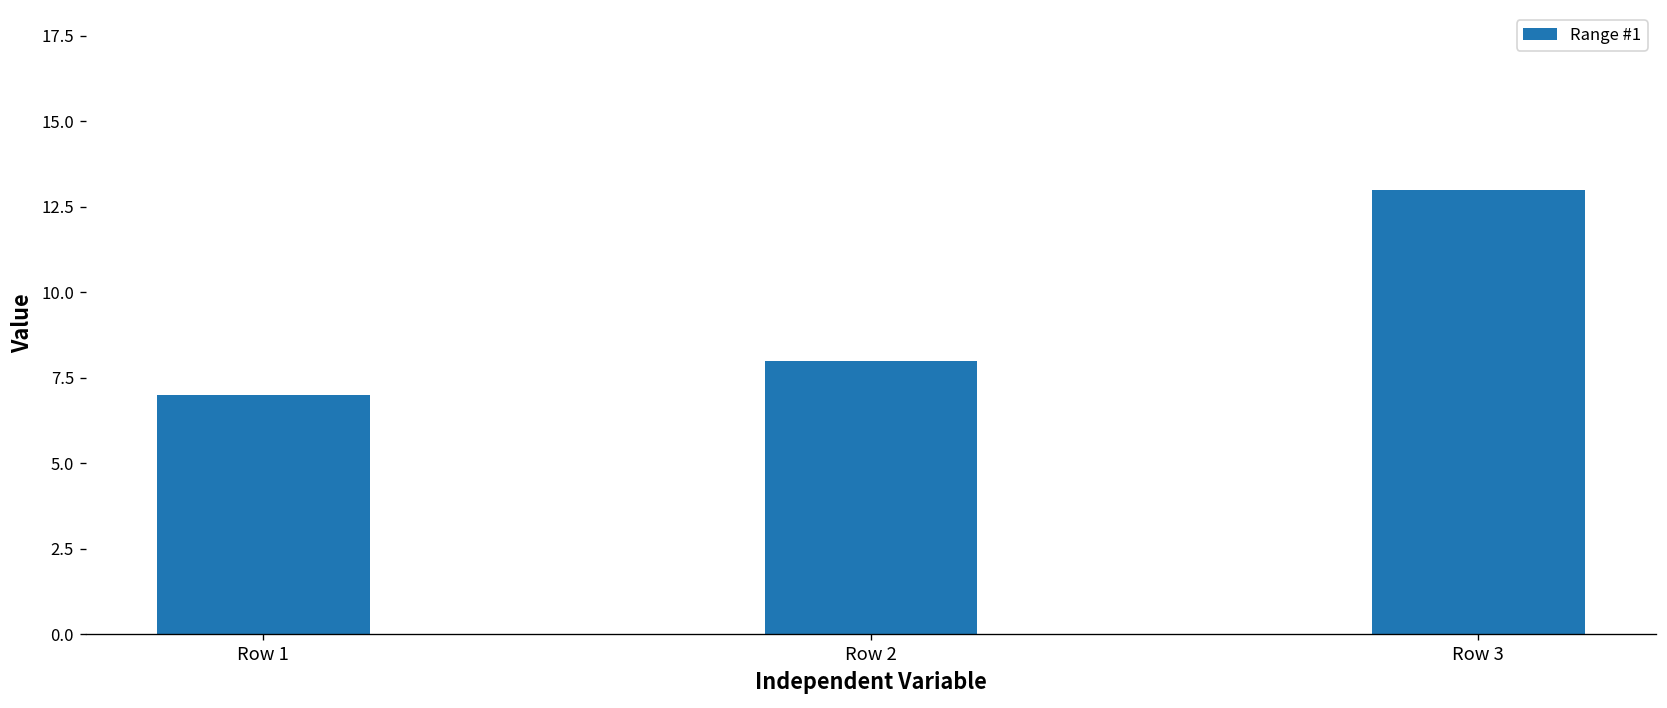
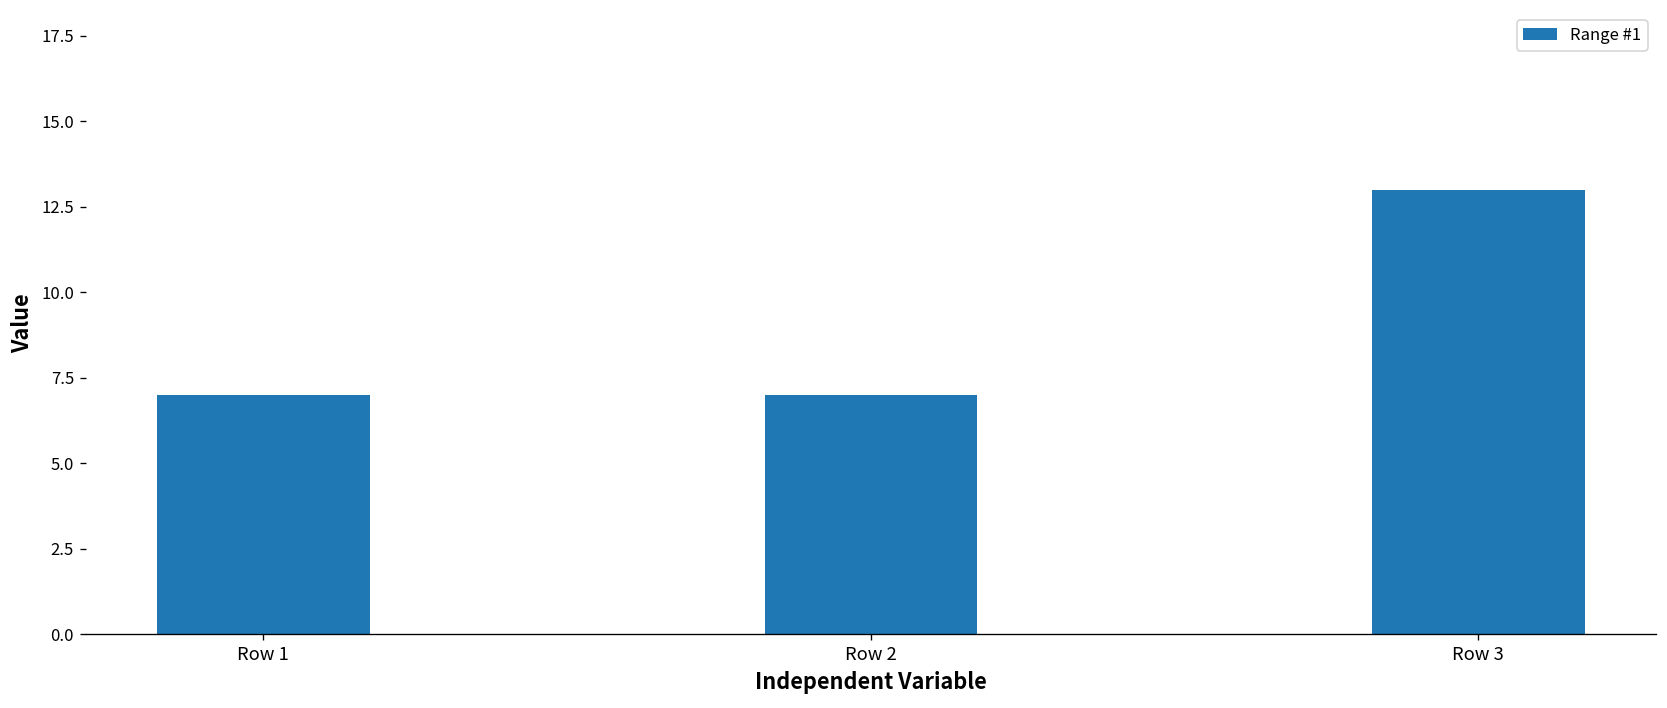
  {
    "Row 1": 7,
-   "Row 2": 8,
+   "Row 2": 7,
    "Row 3": 13
  }
